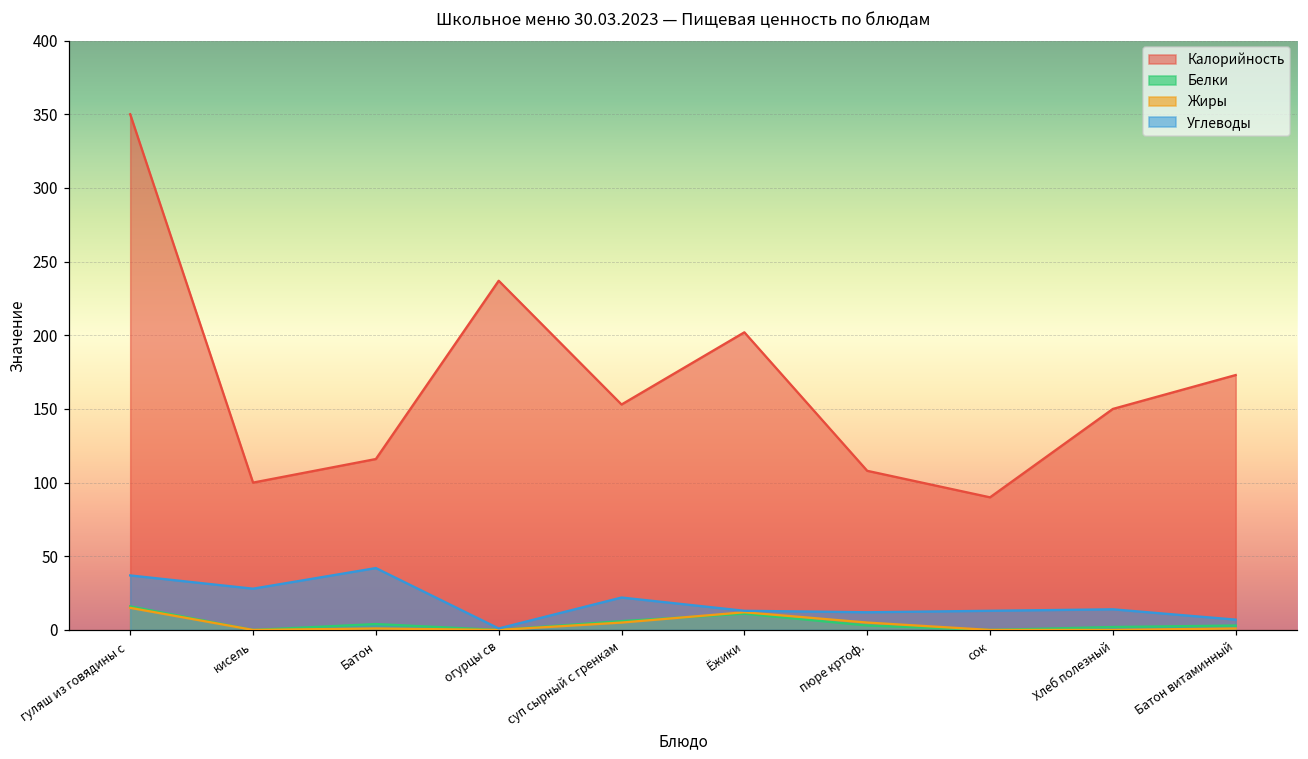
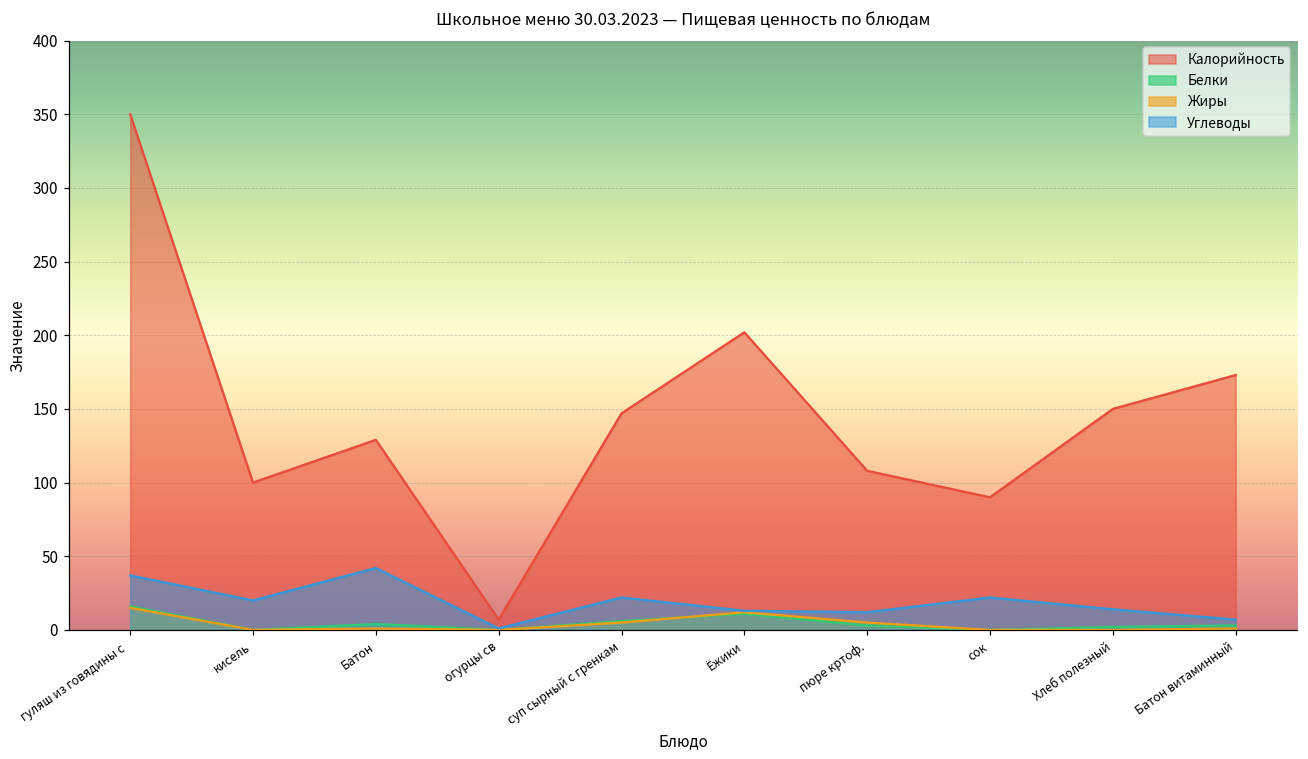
  {
    "Калорийность": {
      "гуляш из говядины с": 350,
      "кисель": 100,
-     "Батон": 116,
-     "огурцы св": 237,
-     "суп сырный с гренкам": 153,
+     "Батон": 129,
+     "огурцы св": 7,
+     "суп сырный с гренкам": 147,
      "Ёжики": 202,
      "пюре кртоф.": 108,
      "сок": 90,
      "Хлеб полезный": 150,
      "Батон витаминный": 173
    },
    "Белки": {
      "Батон": 4,
      "пюре кртоф.": 3,
      "Хлеб полезный": 2,
      "Батон витаминный": 3
    },
    "Жиры": {
      "Батон": 1,
      "пюре кртоф.": 5,
      "Хлеб полезный": 0,
      "Батон витаминный": 1
    },
    "Углеводы": {
      "гуляш из говядины с": 37,
-     "кисель": 28,
+     "кисель": 20,
      "Батон": 42,
      "суп сырный с гренкам": 22,
      "пюре кртоф.": 12,
-     "сок": 13,
+     "сок": 22,
      "Хлеб полезный": 14,
      "Батон витаминный": 7
    }
  }
